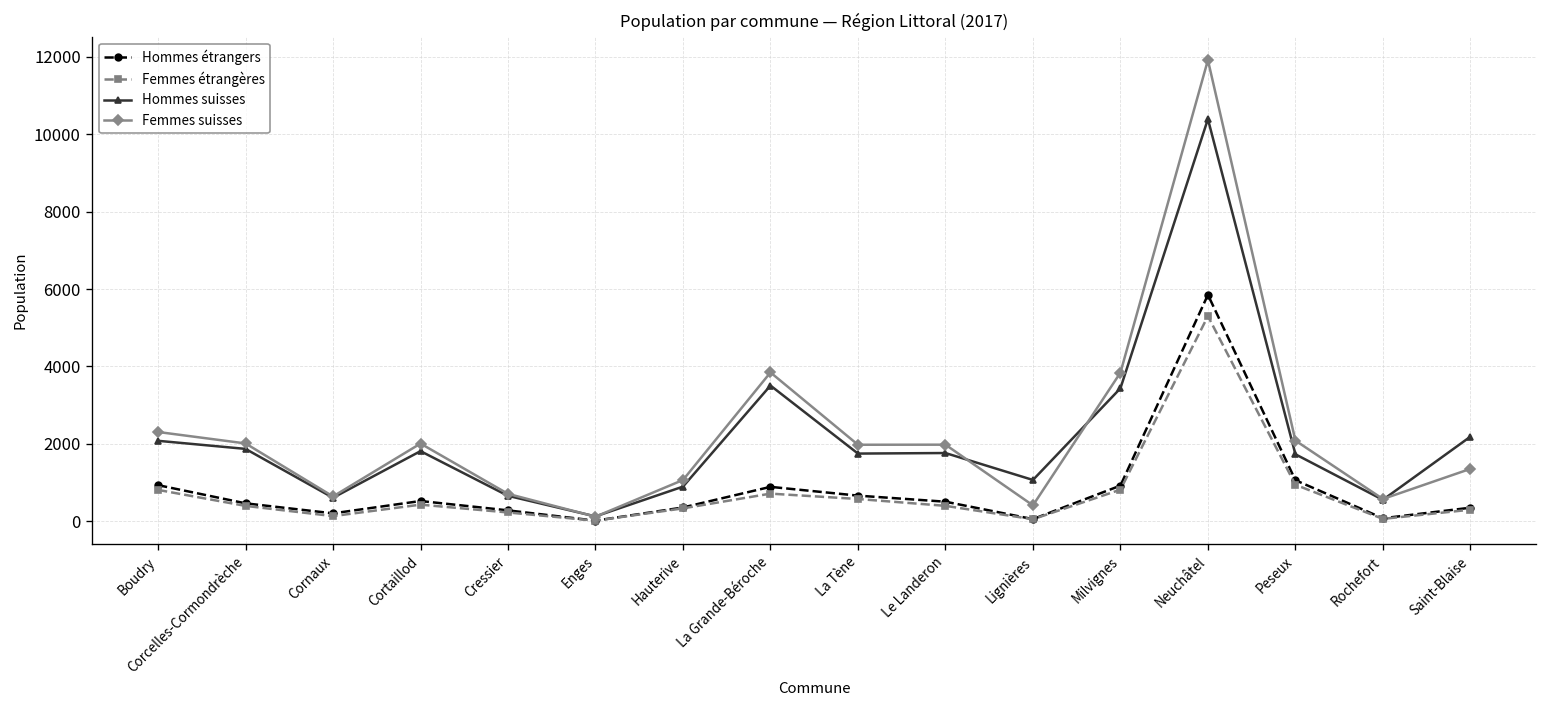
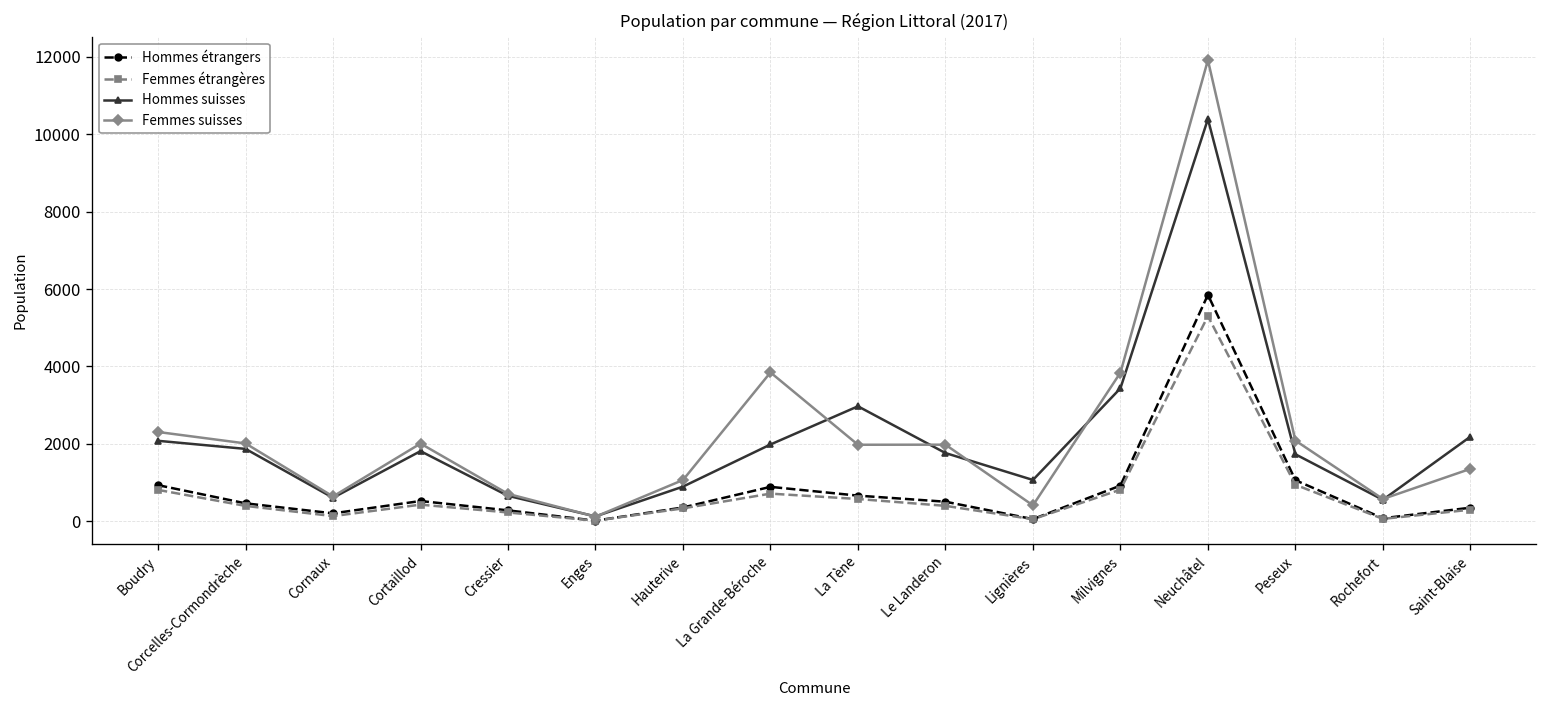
  {
    "Hommes étrangers": {
      "Boudry": 900,
      "Cortaillod": 500,
      "La Grande-Béroche": 900,
      "La Tène": 700,
      "Le Landeron": 500,
      "Milvignes": 900,
      "Neuchâtel": 5900,
      "Peseux": 1100
    },
    "Hommes suisses": {
      "Boudry": 2100,
      "Corcelles-Cormondrèche": 1900,
      "Cortaillod": 1800,
      "Hauterive": 900,
-     "La Grande-Béroche": 3500,
-     "La Tène": 1700,
+     "La Grande-Béroche": 2000,
+     "La Tène": 3000,
      "Le Landeron": 1800,
      "Lignières": 1100,
      "Milvignes": 3400,
      "Neuchâtel": 10400,
      "Peseux": 1700,
      "Saint-Blaise": 2200
    }
  }
